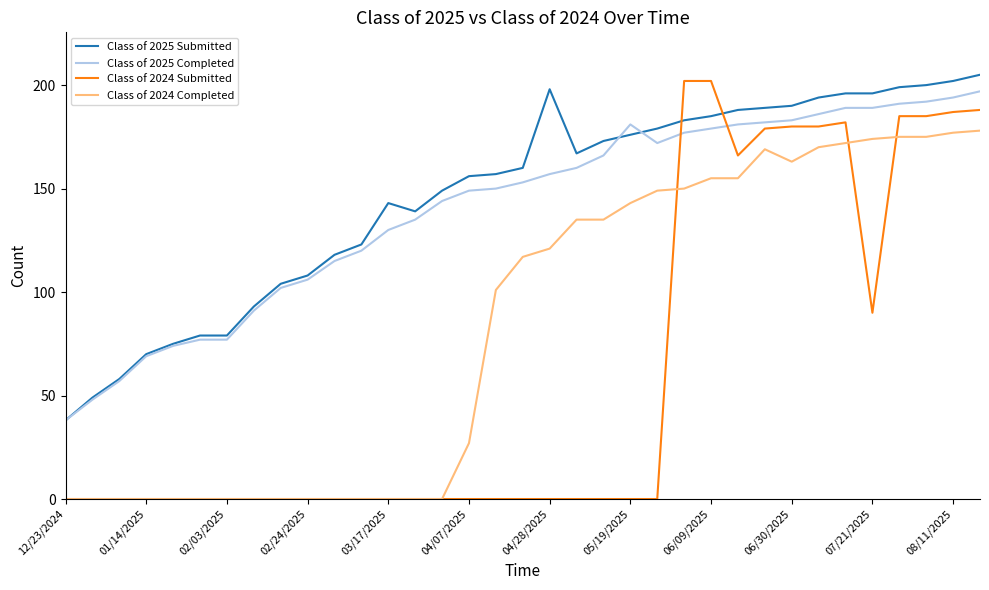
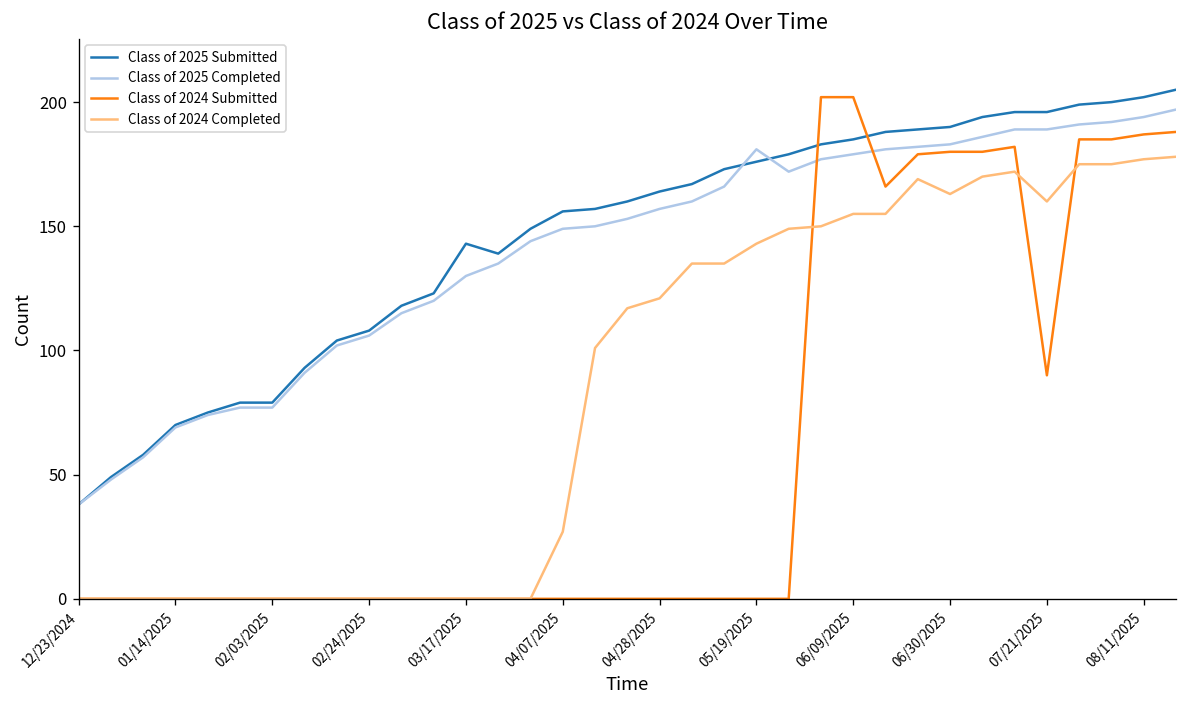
  {
    "Class of 2025 Submitted": {
      "02/03/2025": 79,
      "02/24/2025": 108,
      "03/17/2025": 143,
      "04/07/2025": 156,
-     "04/28/2025": 198,
+     "04/28/2025": 164,
      "05/19/2025": 176,
      "06/09/2025": 185,
      "06/30/2025": 190,
      "07/21/2025": 196,
      "08/11/2025": 202
    },
    "Class of 2025 Completed": {
      "02/03/2025": 77,
      "02/24/2025": 106,
      "03/17/2025": 130,
      "04/07/2025": 149,
      "04/28/2025": 157,
      "05/19/2025": 181,
      "06/09/2025": 179,
      "06/30/2025": 183,
      "07/21/2025": 189,
      "08/11/2025": 194
    },
    "Class of 2024 Submitted": {
      "04/07/2025": 0,
      "04/28/2025": 0,
      "05/19/2025": 0,
      "06/09/2025": 202,
      "06/30/2025": 180,
      "07/21/2025": 90,
      "08/11/2025": 187
    },
    "Class of 2024 Completed": {
      "04/07/2025": 27,
      "04/28/2025": 121,
      "05/19/2025": 143,
      "06/09/2025": 155,
      "06/30/2025": 163,
-     "07/21/2025": 174,
+     "07/21/2025": 160,
      "08/11/2025": 177
    }
  }
